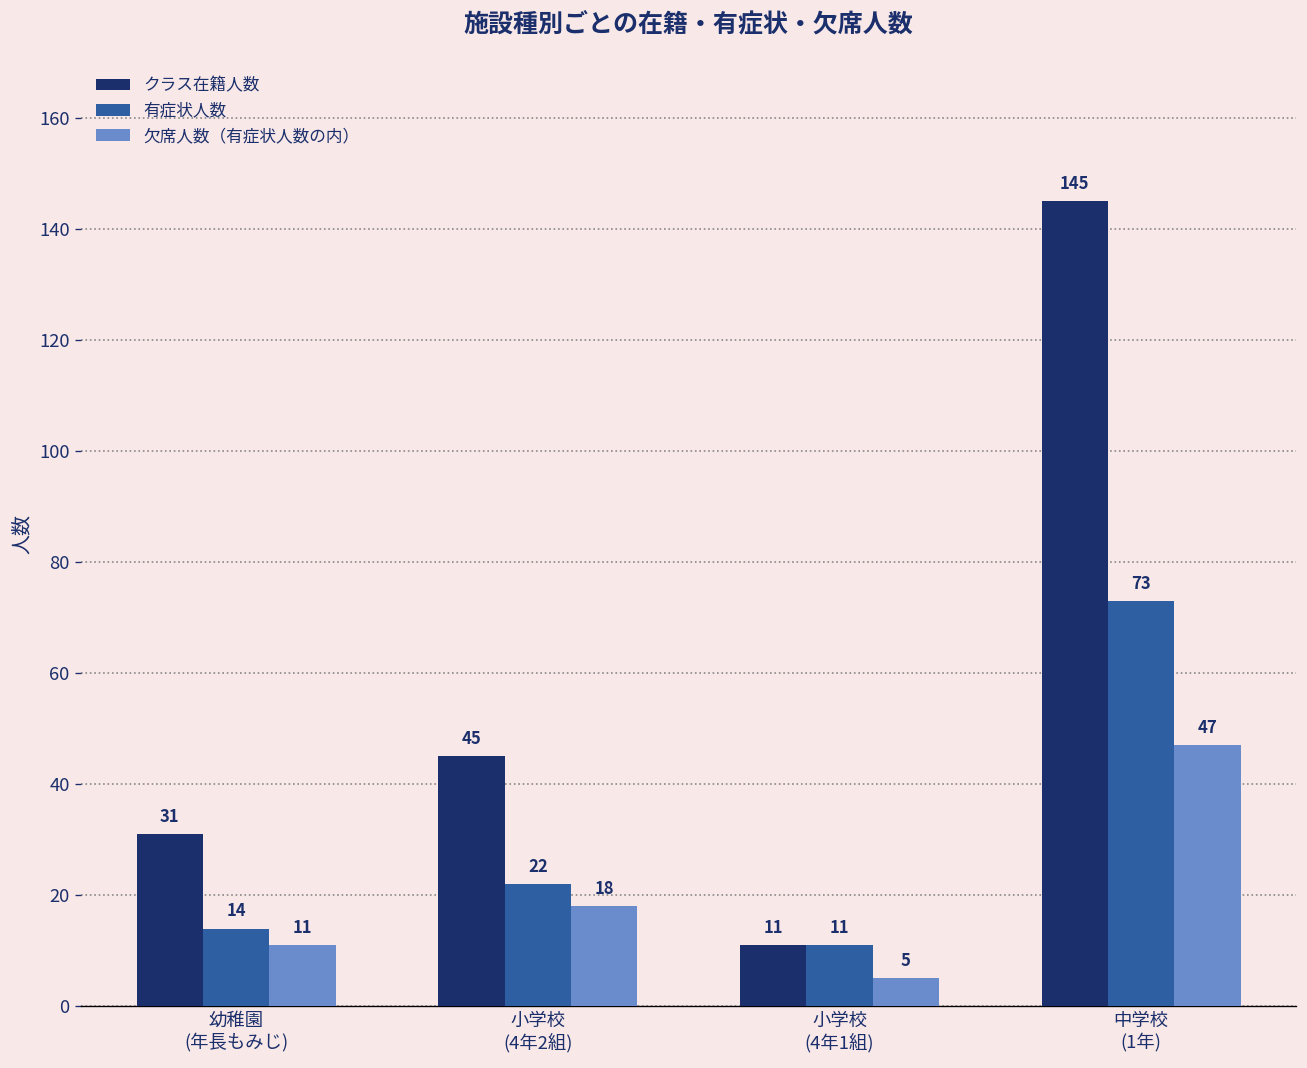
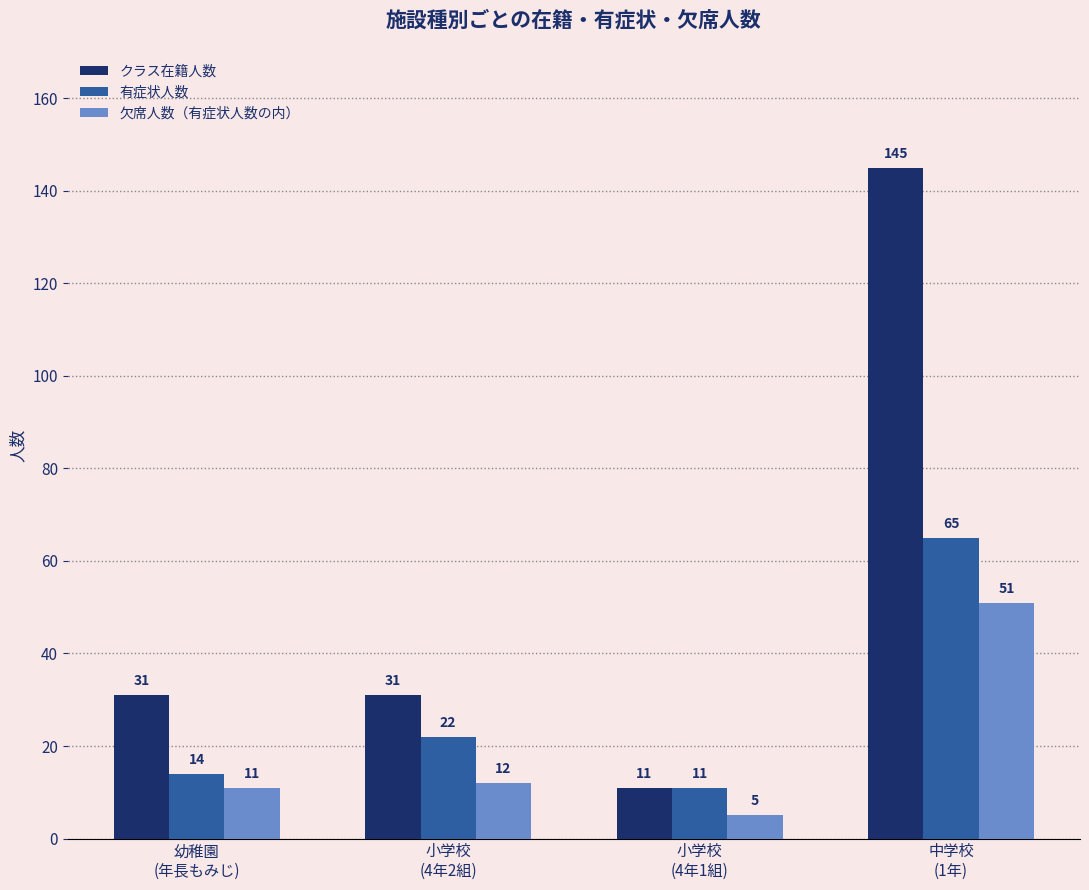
  {
    "クラス在籍人数": {
      "幼稚園 (年長もみじ)": 31,
-     "小学校 (4年2組)": 45,
+     "小学校 (4年2組)": 31,
      "小学校 (4年1組)": 11,
      "中学校 (1年)": 145
    },
    "有症状人数": {
      "幼稚園 (年長もみじ)": 14,
      "小学校 (4年2組)": 22,
      "小学校 (4年1組)": 11,
-     "中学校 (1年)": 73
+     "中学校 (1年)": 65
    },
    "欠席人数（有症状人数の内）": {
      "幼稚園 (年長もみじ)": 11,
-     "小学校 (4年2組)": 18,
+     "小学校 (4年2組)": 12,
      "小学校 (4年1組)": 5,
-     "中学校 (1年)": 47
+     "中学校 (1年)": 51
    }
  }
